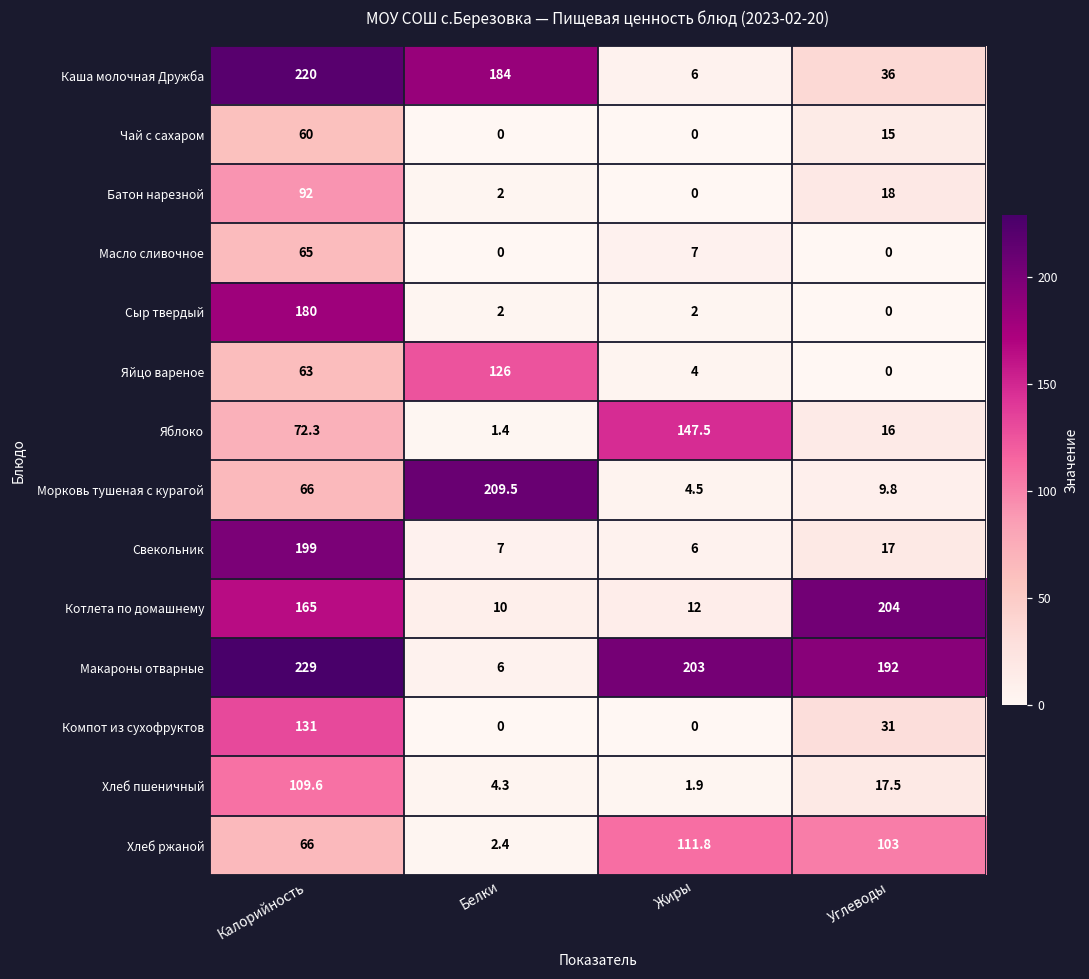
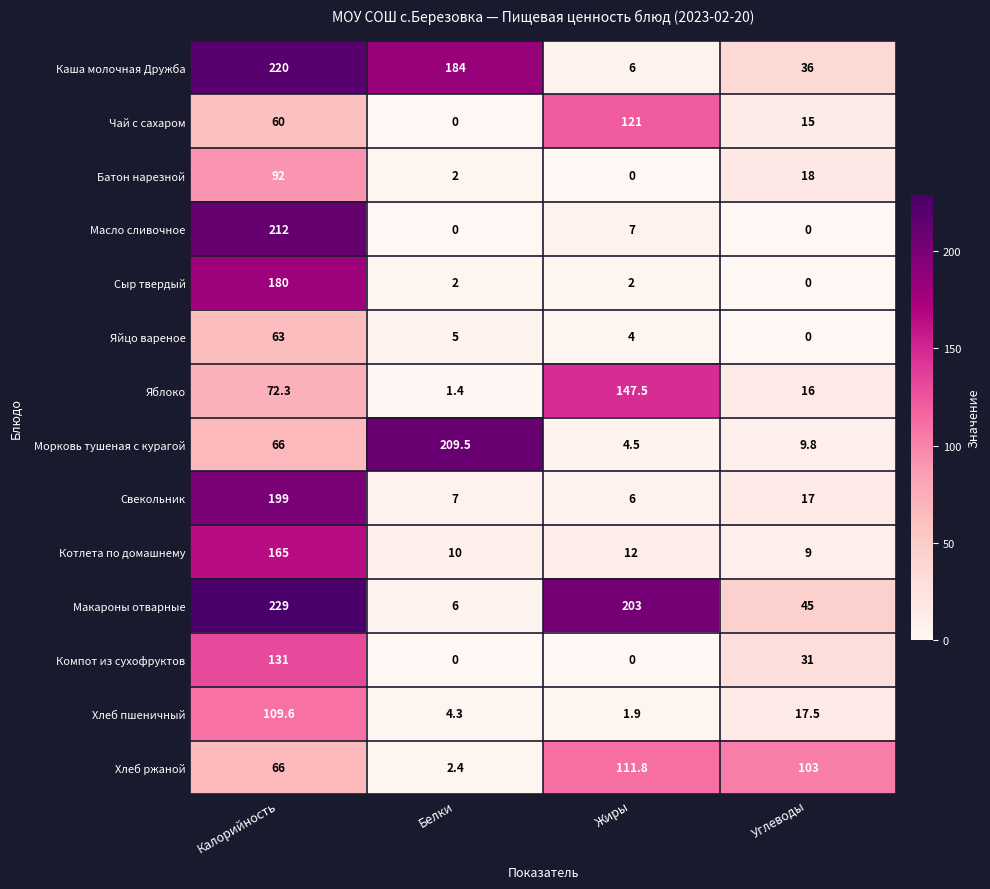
  {
    "Каша молочная Дружба": {
      "Калорийность": 220,
      "Белки": 184,
      "Жиры": 6,
      "Углеводы": 36
    },
    "Чай с сахаром": {
      "Калорийность": 60,
      "Белки": 0,
-     "Жиры": 0,
+     "Жиры": 121,
      "Углеводы": 15
    },
    "Батон нарезной": {
      "Калорийность": 92,
      "Белки": 2,
      "Жиры": 0,
      "Углеводы": 18
    },
    "Масло сливочное": {
-     "Калорийность": 65,
+     "Калорийность": 212,
      "Белки": 0,
      "Жиры": 7,
      "Углеводы": 0
    },
    "Сыр твердый": {
      "Калорийность": 180,
      "Белки": 2,
      "Жиры": 2,
      "Углеводы": 0
    },
    "Яйцо вареное": {
      "Калорийность": 63,
-     "Белки": 126,
+     "Белки": 5,
      "Жиры": 4,
      "Углеводы": 0
    },
    "Яблоко": {
      "Калорийность": 72.3,
      "Белки": 1.4,
      "Жиры": 147.5,
      "Углеводы": 16
    },
    "Морковь тушеная с курагой": {
      "Калорийность": 66,
      "Белки": 209.5,
      "Жиры": 4.5,
      "Углеводы": 9.8
    },
    "Свекольник": {
      "Калорийность": 199,
      "Белки": 7,
      "Жиры": 6,
      "Углеводы": 17
    },
    "Котлета по домашнему": {
      "Калорийность": 165,
      "Белки": 10,
      "Жиры": 12,
-     "Углеводы": 204
+     "Углеводы": 9
    },
    "Макароны отварные": {
      "Калорийность": 229,
      "Белки": 6,
      "Жиры": 203,
-     "Углеводы": 192
+     "Углеводы": 45
    },
    "Компот из сухофруктов": {
      "Калорийность": 131,
      "Белки": 0,
      "Жиры": 0,
      "Углеводы": 31
    },
    "Хлеб пшеничный": {
      "Калорийность": 109.6,
      "Белки": 4.3,
      "Жиры": 1.9,
      "Углеводы": 17.5
    },
    "Хлеб ржаной": {
      "Калорийность": 66,
      "Белки": 2.4,
      "Жиры": 111.8,
      "Углеводы": 103
    }
  }
